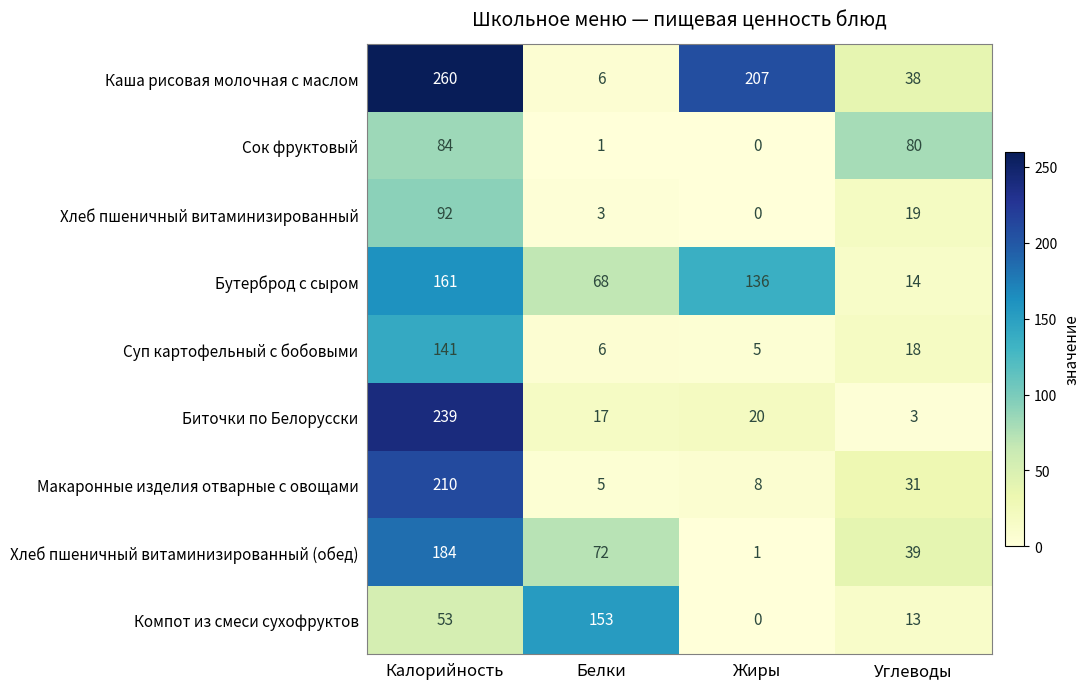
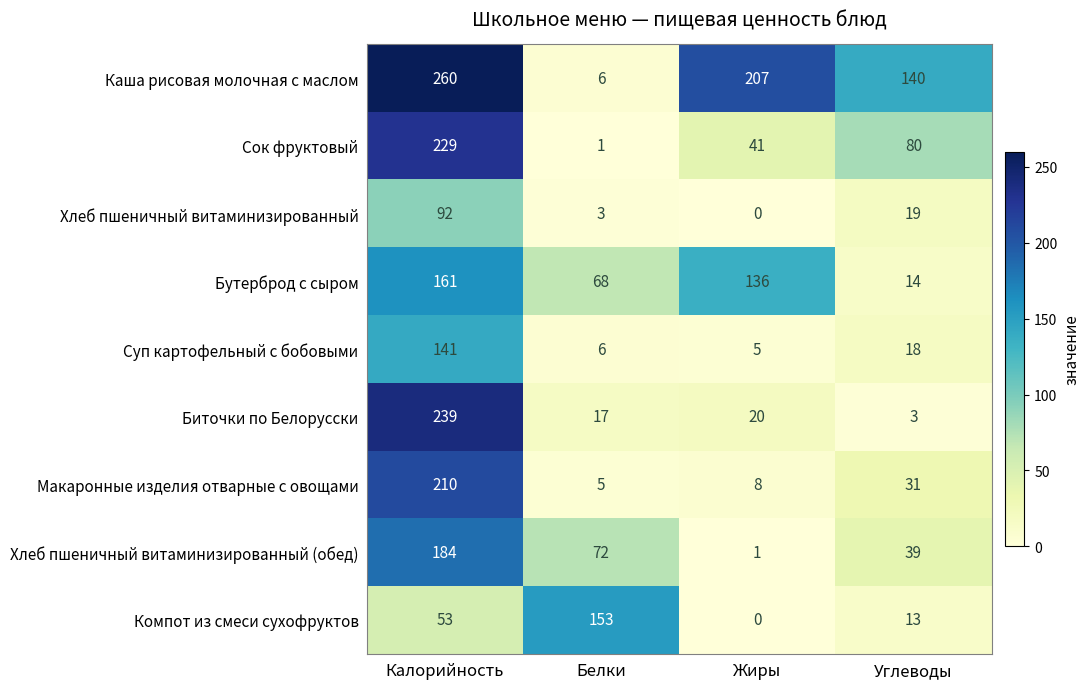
  {
    "Каша рисовая молочная с маслом": {
      "Калорийность": 260,
      "Белки": 6,
      "Жиры": 207,
-     "Углеводы": 38
+     "Углеводы": 140
    },
    "Сок фруктовый": {
-     "Калорийность": 84,
+     "Калорийность": 229,
      "Белки": 1,
-     "Жиры": 0,
+     "Жиры": 41,
      "Углеводы": 80
    },
    "Хлеб пшеничный витаминизированный": {
      "Калорийность": 92,
      "Белки": 3,
      "Жиры": 0,
      "Углеводы": 19
    },
    "Бутерброд с сыром": {
      "Калорийность": 161,
      "Белки": 68,
      "Жиры": 136,
      "Углеводы": 14
    },
    "Суп картофельный с бобовыми": {
      "Калорийность": 141,
      "Белки": 6,
      "Жиры": 5,
      "Углеводы": 18
    },
    "Биточки по Белорусски": {
      "Калорийность": 239,
      "Белки": 17,
      "Жиры": 20,
      "Углеводы": 3
    },
    "Макаронные изделия отварные с овощами": {
      "Калорийность": 210,
      "Белки": 5,
      "Жиры": 8,
      "Углеводы": 31
    },
    "Хлеб пшеничный витаминизированный (обед)": {
      "Калорийность": 184,
      "Белки": 72,
      "Жиры": 1,
      "Углеводы": 39
    },
    "Компот из смеси сухофруктов": {
      "Калорийность": 53,
      "Белки": 153,
      "Жиры": 0,
      "Углеводы": 13
    }
  }
